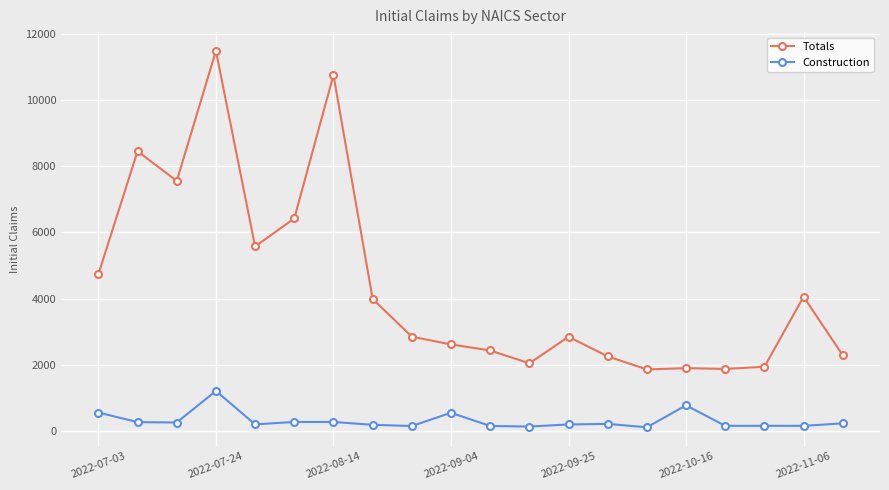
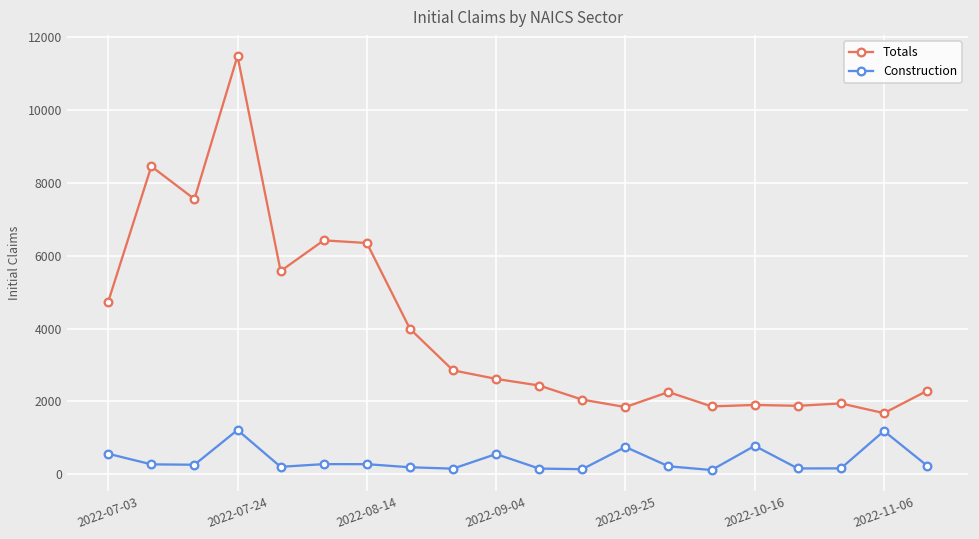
  {
    "Totals": {
      "2022-07-03": 4700,
      "2022-07-24": 11500,
-     "2022-08-14": 10800,
+     "2022-08-14": 6400,
      "2022-09-04": 2600,
-     "2022-09-25": 2800,
+     "2022-09-25": 1800,
      "2022-10-16": 1900,
-     "2022-11-06": 4100
+     "2022-11-06": 1700
    },
    "Construction": {
      "2022-07-03": 600,
      "2022-07-24": 1200,
      "2022-08-14": 300,
      "2022-09-04": 600,
-     "2022-09-25": 200,
+     "2022-09-25": 700,
      "2022-10-16": 800,
-     "2022-11-06": 200
+     "2022-11-06": 1200
    }
  }
